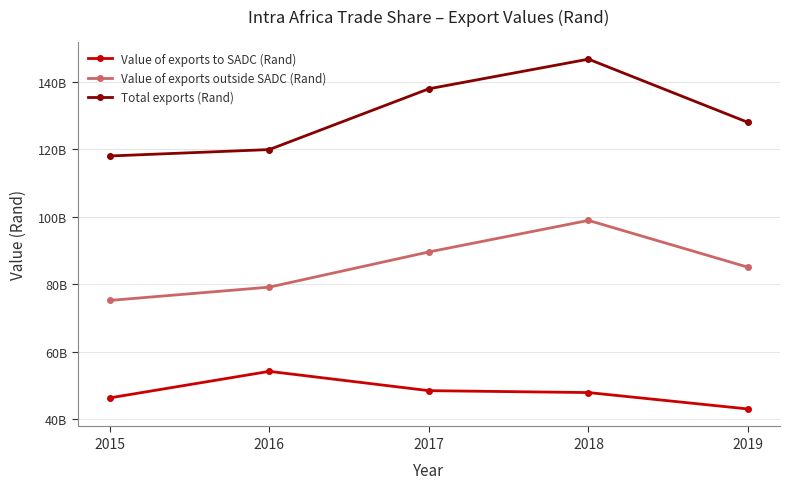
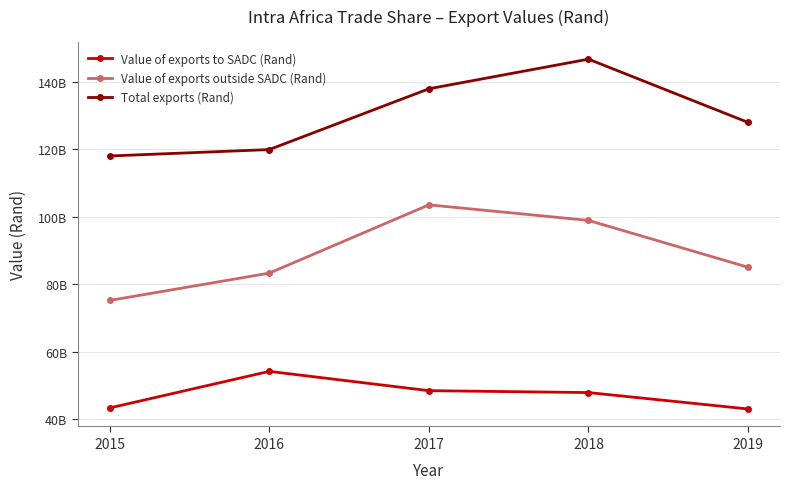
  {
    "Value of exports to SADC (Rand)": {
-     "2015": 46000000000,
+     "2015": 43000000000,
      "2016": 54000000000,
      "2017": 48000000000,
      "2018": 48000000000,
      "2019": 43000000000
    },
    "Value of exports outside SADC (Rand)": {
      "2015": 75000000000,
-     "2016": 79000000000,
-     "2017": 90000000000,
+     "2016": 83000000000,
+     "2017": 104000000000,
      "2018": 99000000000,
      "2019": 85000000000
    },
    "Total exports (Rand)": {
      "2015": 118000000000,
      "2016": 120000000000,
      "2017": 138000000000,
      "2018": 147000000000,
      "2019": 128000000000
    }
  }
